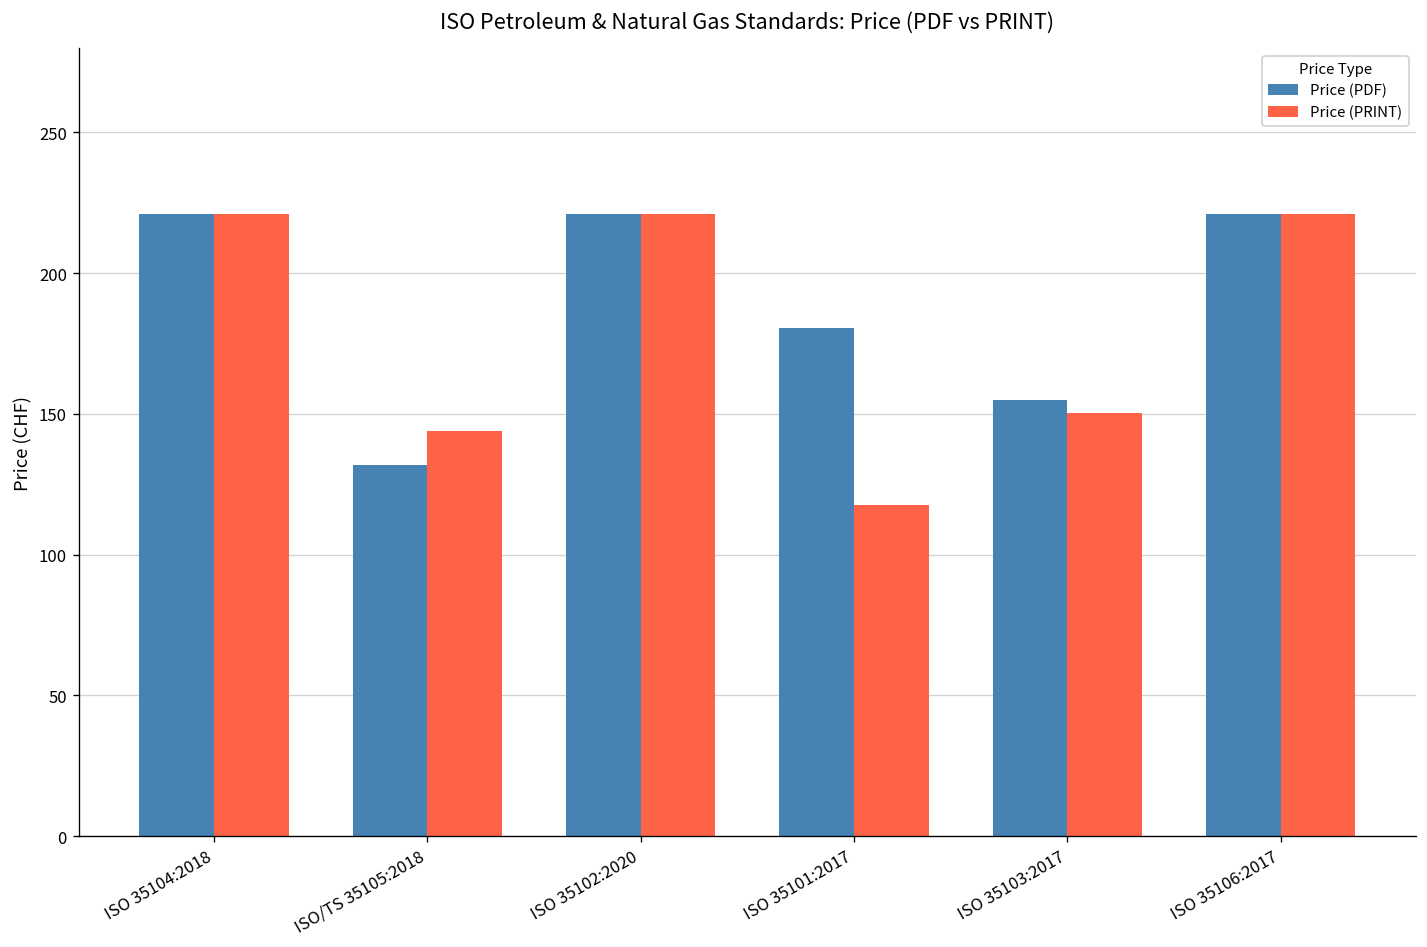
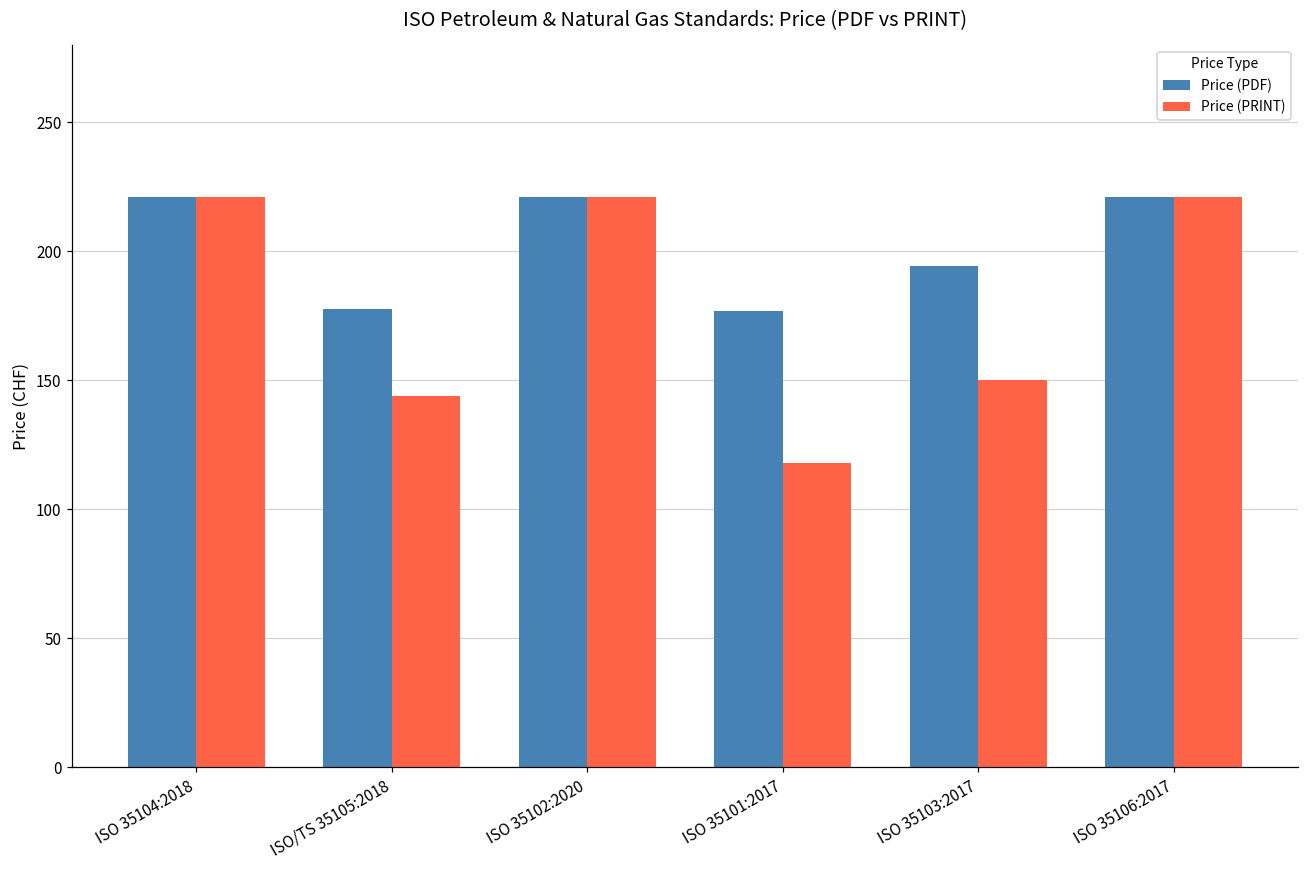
  {
    "Price (PDF)": {
      "ISO 35104:2018": 221,
-     "ISO/TS 35105:2018": 132,
+     "ISO/TS 35105:2018": 178,
      "ISO 35102:2020": 221,
-     "ISO 35101:2017": 181,
-     "ISO 35103:2017": 155,
+     "ISO 35101:2017": 177,
+     "ISO 35103:2017": 194,
      "ISO 35106:2017": 221
    },
    "Price (PRINT)": {
      "ISO 35104:2018": 221,
      "ISO/TS 35105:2018": 144,
      "ISO 35102:2020": 221,
      "ISO 35101:2017": 118,
      "ISO 35103:2017": 150,
      "ISO 35106:2017": 221
    }
  }
